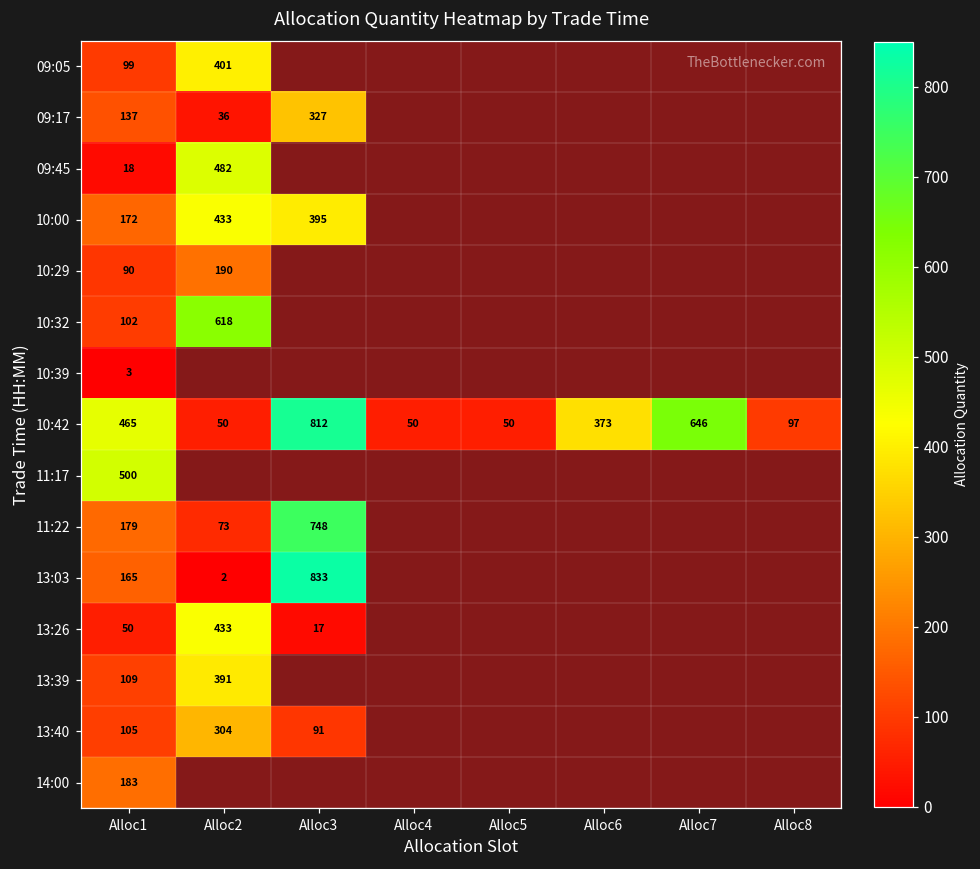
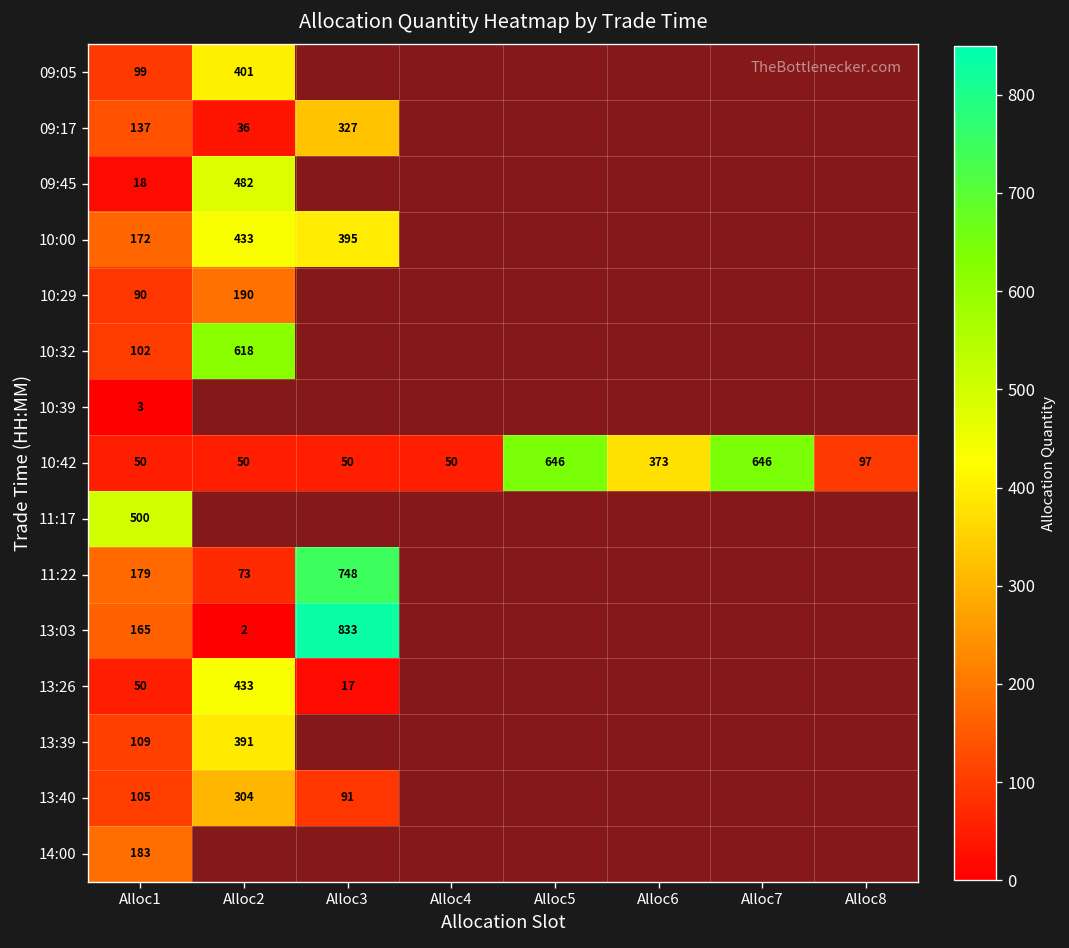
  {
    "09:05": {
      "Alloc1": 99,
      "Alloc2": 401
    },
    "09:17": {
      "Alloc1": 137,
      "Alloc2": 36,
      "Alloc3": 327
    },
    "09:45": {
      "Alloc1": 18,
      "Alloc2": 482
    },
    "10:00": {
      "Alloc1": 172,
      "Alloc2": 433,
      "Alloc3": 395
    },
    "10:29": {
      "Alloc1": 90,
      "Alloc2": 190
    },
    "10:32": {
      "Alloc1": 102,
      "Alloc2": 618
    },
    "10:39": {
      "Alloc1": 3
    },
    "10:42": {
-     "Alloc1": 465,
+     "Alloc1": 50,
      "Alloc2": 50,
-     "Alloc3": 812,
+     "Alloc3": 50,
      "Alloc4": 50,
-     "Alloc5": 50,
+     "Alloc5": 646,
      "Alloc6": 373,
      "Alloc7": 646,
      "Alloc8": 97
    },
    "11:17": {
      "Alloc1": 500
    },
    "11:22": {
      "Alloc1": 179,
      "Alloc2": 73,
      "Alloc3": 748
    },
    "13:03": {
      "Alloc1": 165,
      "Alloc2": 2,
      "Alloc3": 833
    },
    "13:26": {
      "Alloc1": 50,
      "Alloc2": 433,
      "Alloc3": 17
    },
    "13:39": {
      "Alloc1": 109,
      "Alloc2": 391
    },
    "13:40": {
      "Alloc1": 105,
      "Alloc2": 304,
      "Alloc3": 91
    },
    "14:00": {
      "Alloc1": 183
    }
  }
